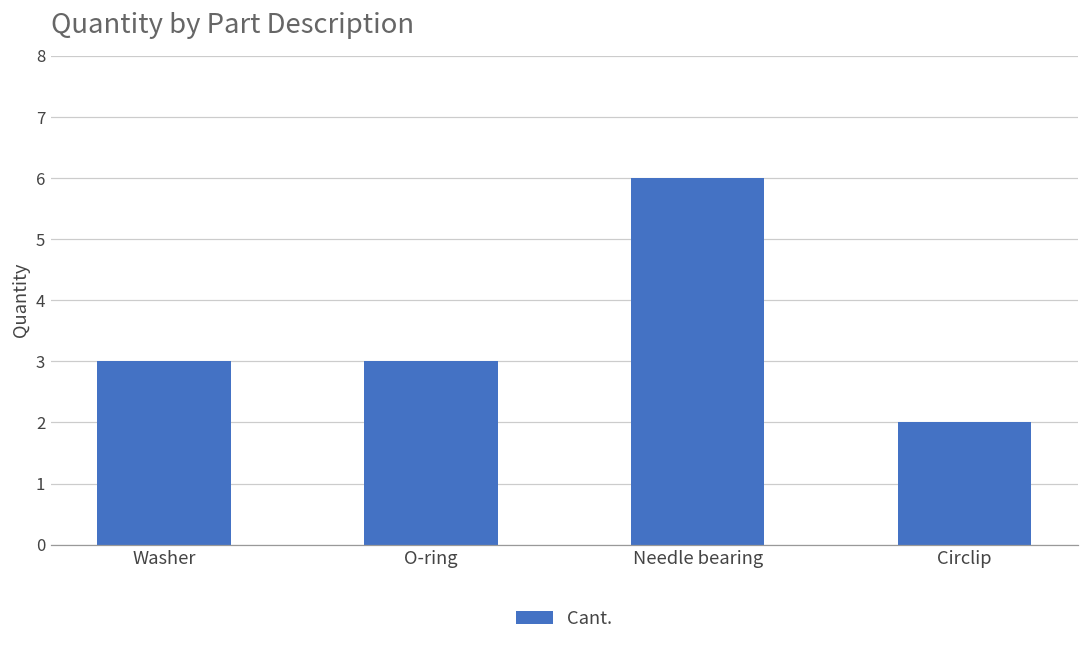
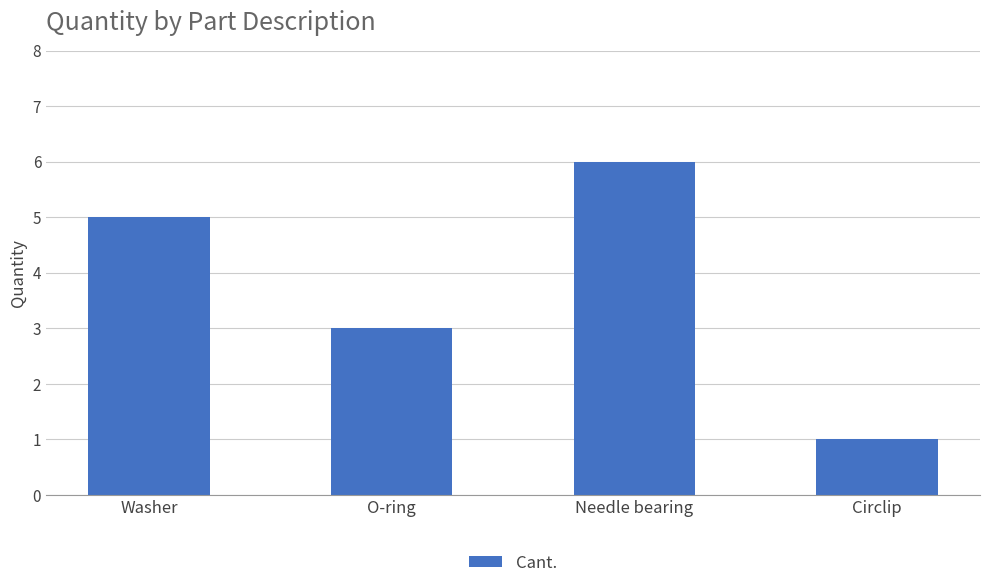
  {
-   "Washer": 3,
+   "Washer": 5,
    "O-ring": 3,
    "Needle bearing": 6,
-   "Circlip": 2
+   "Circlip": 1
  }
